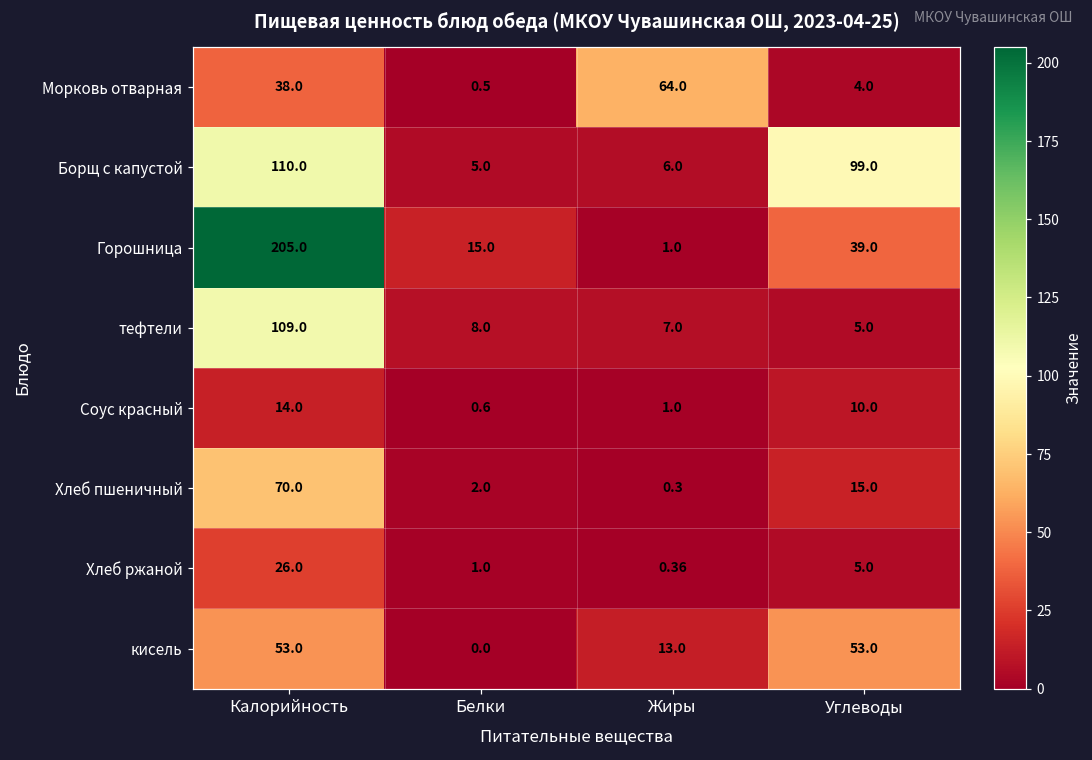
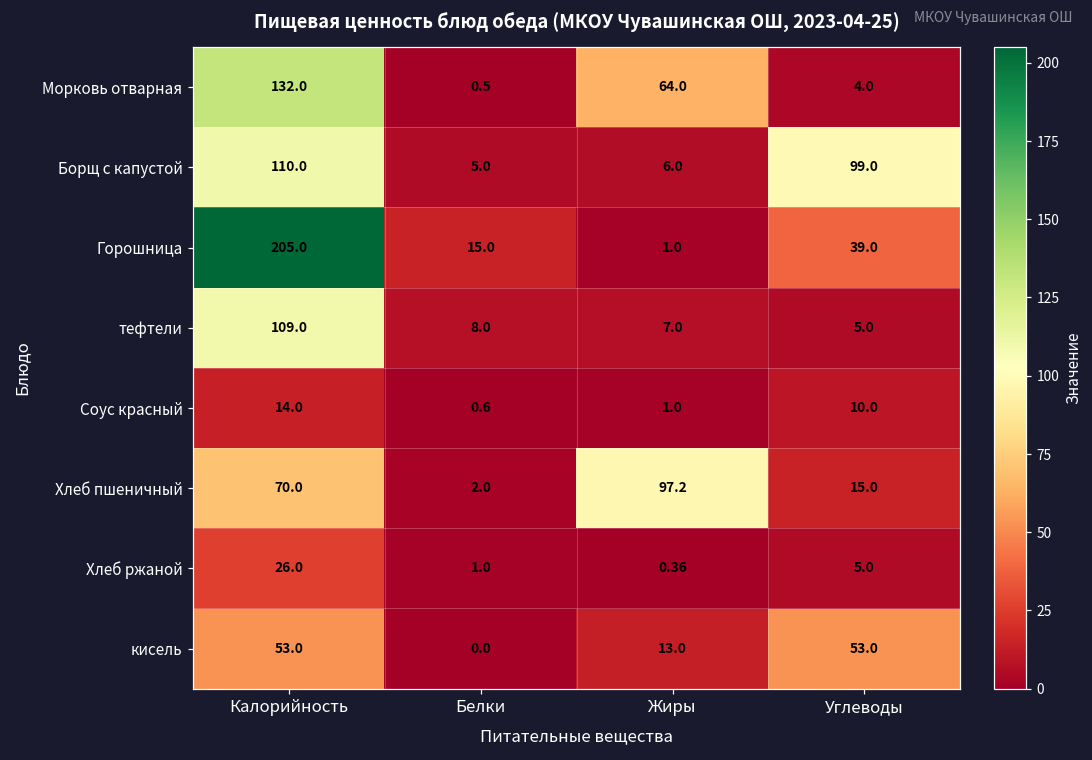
  {
    "Морковь отварная": {
-     "Калорийность": 38.0,
+     "Калорийность": 132.0,
      "Белки": 0.5,
      "Жиры": 64.0,
      "Углеводы": 4.0
    },
    "Борщ с капустой": {
      "Калорийность": 110.0,
      "Белки": 5.0,
      "Жиры": 6.0,
      "Углеводы": 99.0
    },
    "Горошница": {
      "Калорийность": 205.0,
      "Белки": 15.0,
      "Жиры": 1.0,
      "Углеводы": 39.0
    },
    "тефтели": {
      "Калорийность": 109.0,
      "Белки": 8.0,
      "Жиры": 7.0,
      "Углеводы": 5.0
    },
    "Соус красный": {
      "Калорийность": 14.0,
      "Белки": 0.6,
      "Жиры": 1.0,
      "Углеводы": 10.0
    },
    "Хлеб пшеничный": {
      "Калорийность": 70.0,
      "Белки": 2.0,
-     "Жиры": 0.3,
+     "Жиры": 97.2,
      "Углеводы": 15.0
    },
    "Хлеб ржаной": {
      "Калорийность": 26.0,
      "Белки": 1.0,
      "Жиры": 0.36,
      "Углеводы": 5.0
    },
    "кисель": {
      "Калорийность": 53.0,
      "Белки": 0.0,
      "Жиры": 13.0,
      "Углеводы": 53.0
    }
  }
